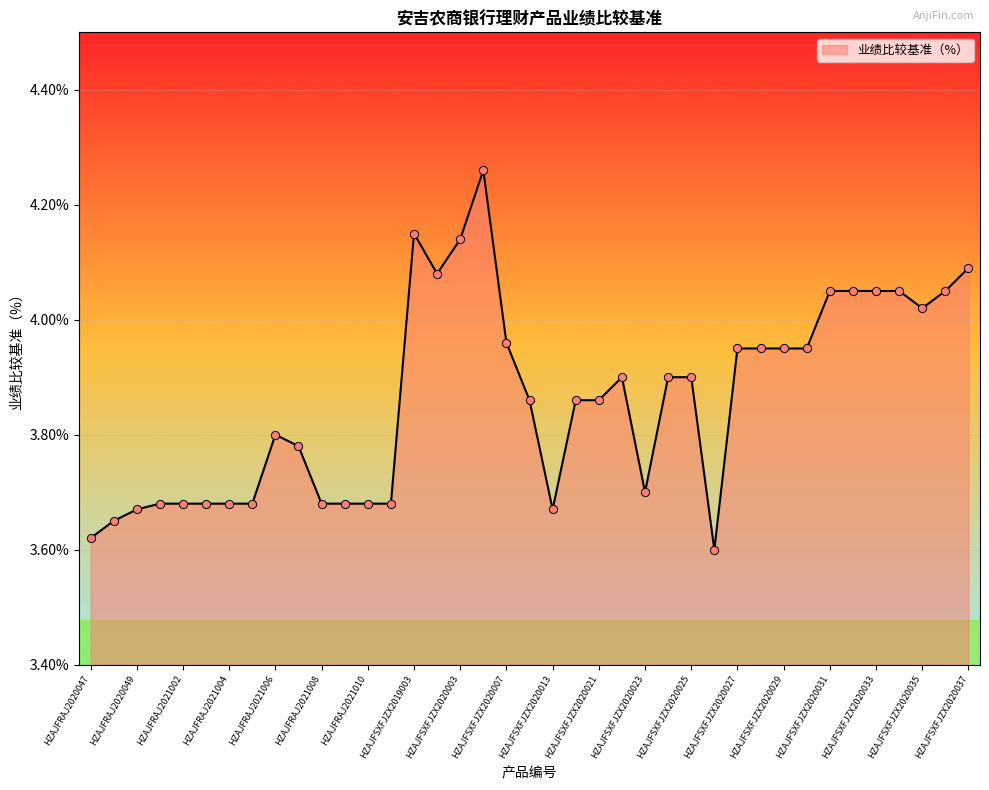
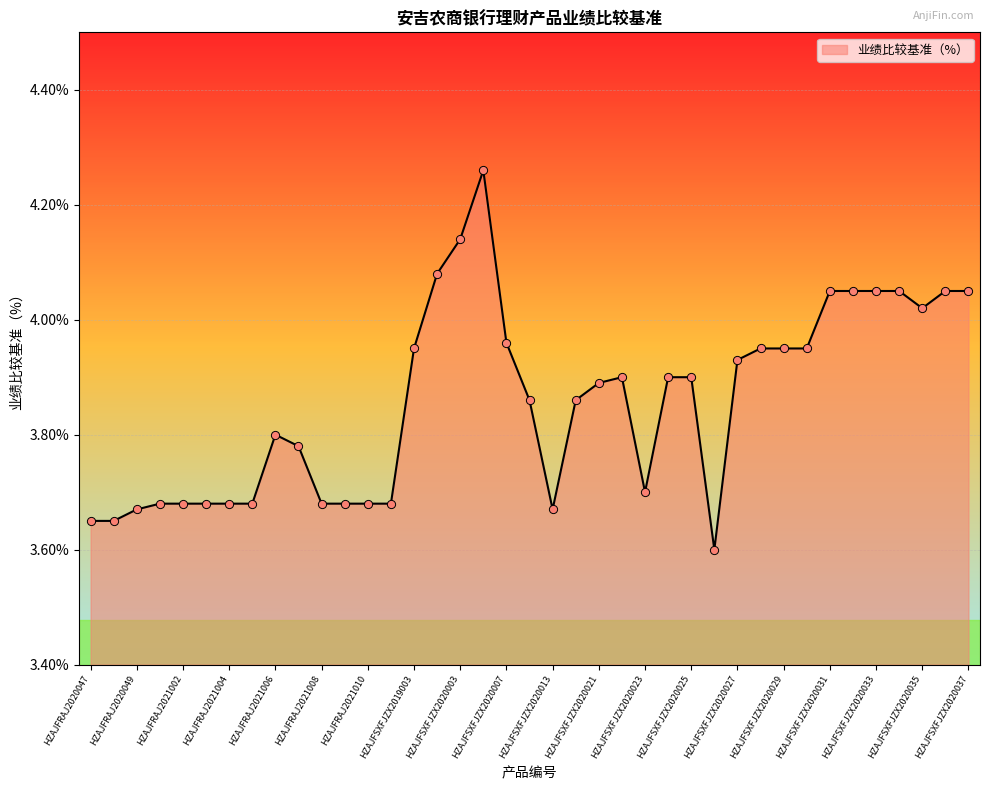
  {
-   "HZAJFRAJ2020047": "3.62%",
+   "HZAJFRAJ2020047": "3.65%",
    "HZAJFRAJ2020049": "3.67%",
    "HZAJFRAJ2021002": "3.68%",
    "HZAJFRAJ2021004": "3.68%",
    "HZAJFRAJ2021006": "3.80%",
    "HZAJFRAJ2021008": "3.68%",
    "HZAJFRAJ2021010": "3.68%",
-   "HZAJFSXFJZX2019003": "4.15%",
+   "HZAJFSXFJZX2019003": "3.95%",
    "HZAJFSXFJZX2020003": "4.14%",
    "HZAJFSXFJZX2020007": "3.96%",
    "HZAJFSXFJZX2020013": "3.67%",
-   "HZAJFSXFJZX2020021": "3.86%",
+   "HZAJFSXFJZX2020021": "3.89%",
    "HZAJFSXFJZX2020023": "3.70%",
    "HZAJFSXFJZX2020025": "3.90%",
-   "HZAJFSXFJZX2020027": "3.95%",
+   "HZAJFSXFJZX2020027": "3.93%",
    "HZAJFSXFJZX2020029": "3.95%",
    "HZAJFSXFJZX2020031": "4.05%",
    "HZAJFSXFJZX2020033": "4.05%",
    "HZAJFSXFJZX2020035": "4.02%",
-   "HZAJFSXFJZX2020037": "4.09%"
+   "HZAJFSXFJZX2020037": "4.05%"
  }
